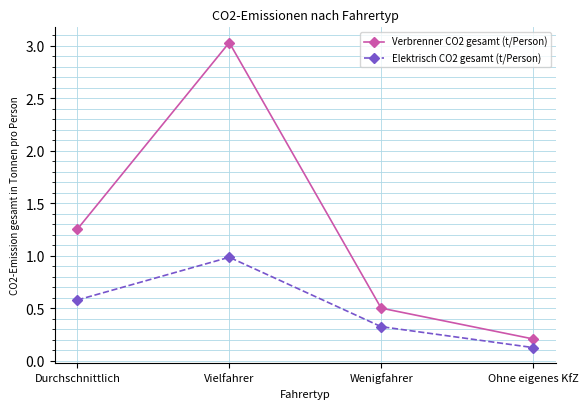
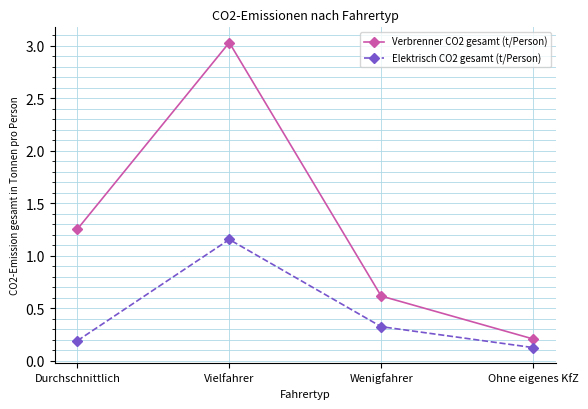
  {
    "Verbrenner CO2 gesamt (t/Person)": {
      "Durchschnittlich": 1.25,
      "Vielfahrer": 3.03,
-     "Wenigfahrer": 0.50,
+     "Wenigfahrer": 0.62,
      "Ohne eigenes KfZ": 0.21
    },
    "Elektrisch CO2 gesamt (t/Person)": {
-     "Durchschnittlich": 0.58,
-     "Vielfahrer": 0.99,
+     "Durchschnittlich": 0.19,
+     "Vielfahrer": 1.15,
      "Wenigfahrer": 0.32,
      "Ohne eigenes KfZ": 0.12
    }
  }
